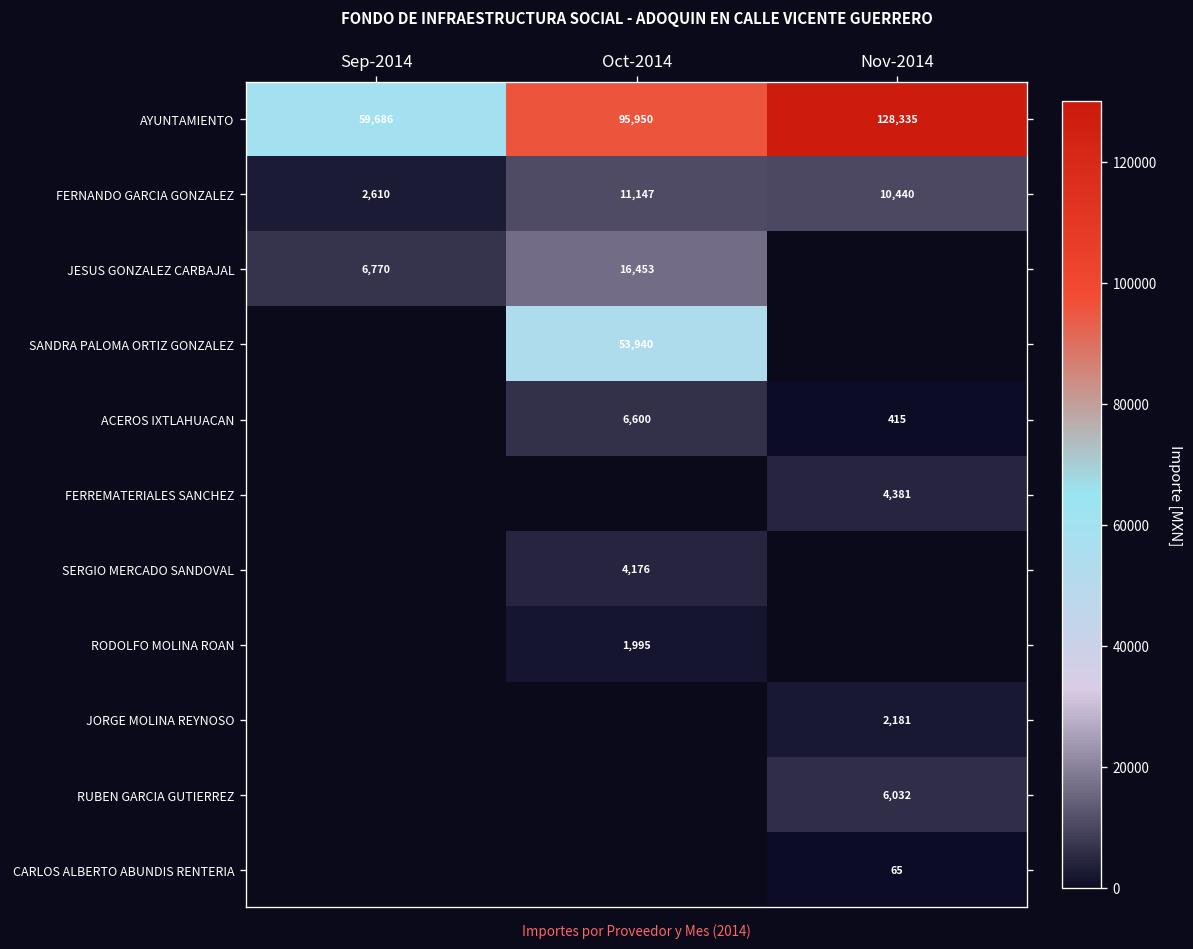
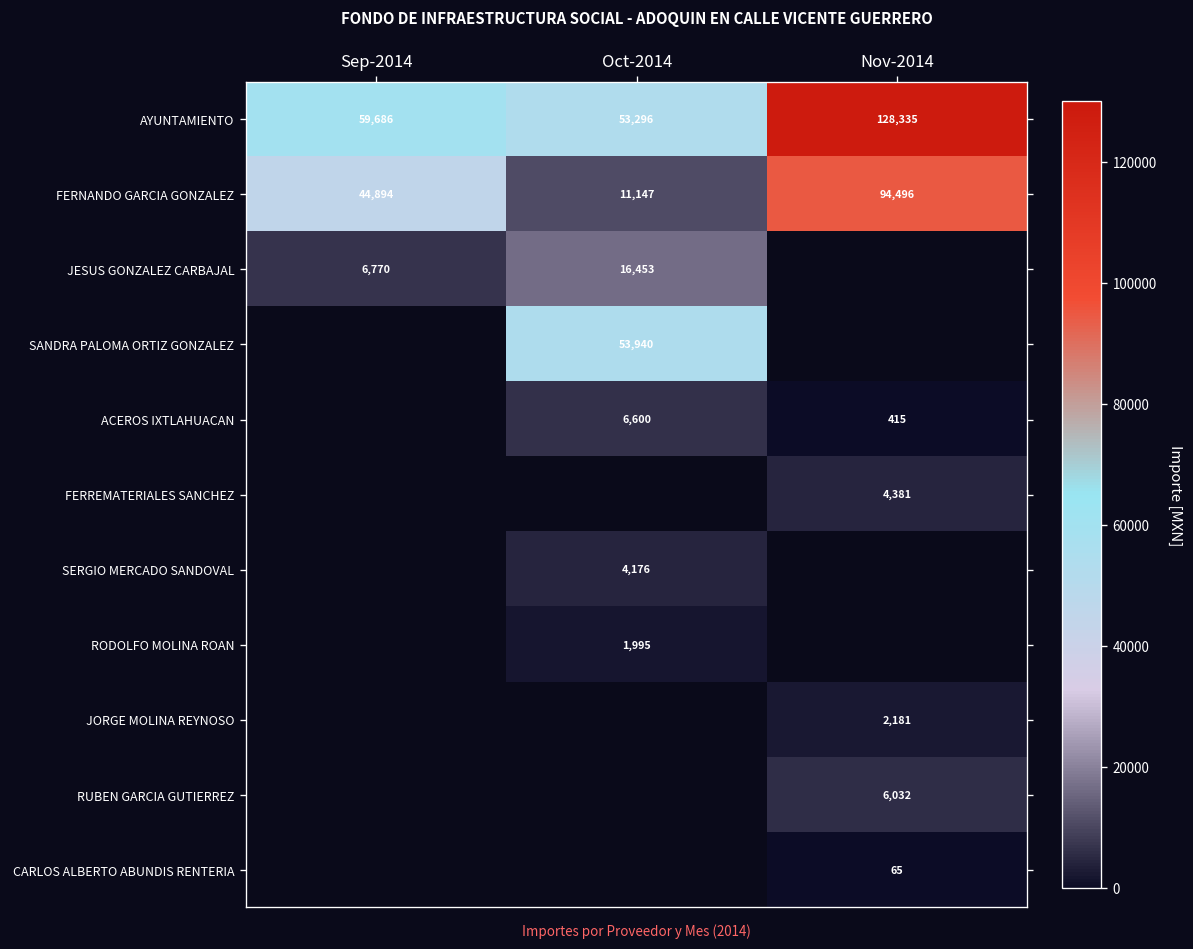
  {
    "AYUNTAMIENTO": {
      "Sep-2014": "59,686",
-     "Oct-2014": "95,950",
+     "Oct-2014": "53,296",
      "Nov-2014": "128,335"
    },
    "FERNANDO GARCIA GONZALEZ": {
-     "Sep-2014": "2,610",
+     "Sep-2014": "44,894",
      "Oct-2014": "11,147",
-     "Nov-2014": "10,440"
+     "Nov-2014": "94,496"
    },
    "JESUS GONZALEZ CARBAJAL": {
      "Sep-2014": "6,770",
      "Oct-2014": "16,453"
    },
    "SANDRA PALOMA ORTIZ GONZALEZ": {
      "Oct-2014": "53,940"
    },
    "ACEROS IXTLAHUACAN": {
      "Oct-2014": "6,600",
      "Nov-2014": "415"
    },
    "FERREMATERIALES SANCHEZ": {
      "Nov-2014": "4,381"
    },
    "SERGIO MERCADO SANDOVAL": {
      "Oct-2014": "4,176"
    },
    "RODOLFO MOLINA ROAN": {
      "Oct-2014": "1,995"
    },
    "JORGE MOLINA REYNOSO": {
      "Nov-2014": "2,181"
    },
    "RUBEN GARCIA GUTIERREZ": {
      "Nov-2014": "6,032"
    },
    "CARLOS ALBERTO ABUNDIS RENTERIA": {
      "Nov-2014": "65"
    }
  }
